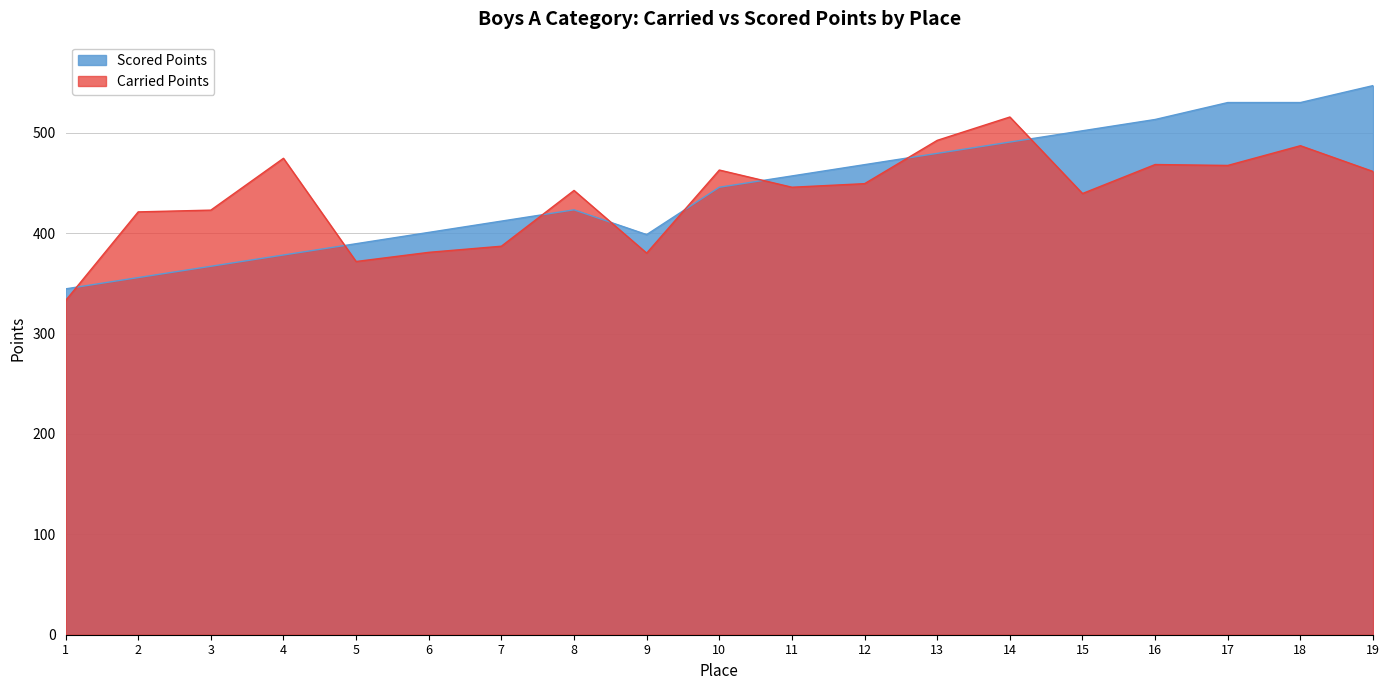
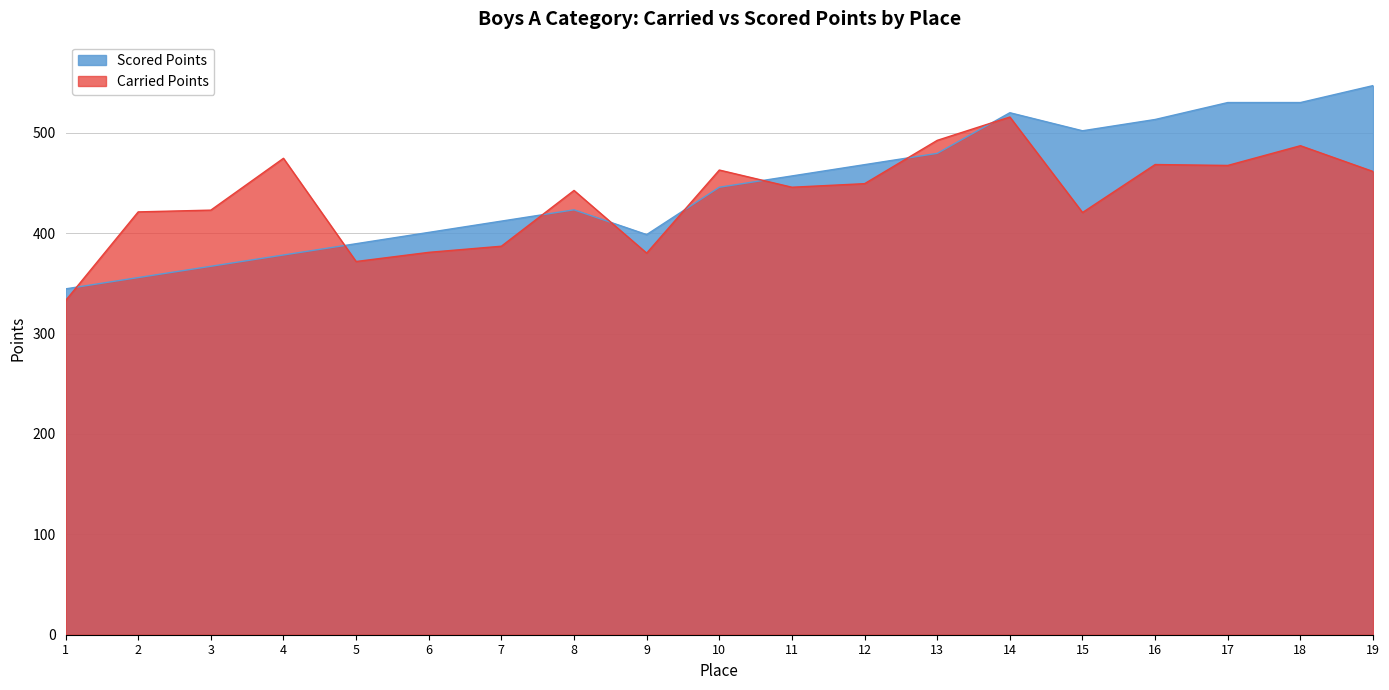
  {
    "Scored Points": {
      "1": 345,
      "2": 356,
      "3": 367,
      "4": 378,
      "5": 390,
      "6": 401,
      "7": 412,
      "8": 423,
      "9": 399,
      "10": 446,
      "11": 457,
      "12": 468,
      "13": 479,
-     "14": 491,
+     "14": 520,
      "15": 502,
      "16": 513,
      "17": 530,
      "18": 530,
      "19": 547
    },
    "Carried Points": {
      "1": 333,
      "2": 421,
      "3": 423,
      "4": 475,
      "5": 372,
      "6": 381,
      "7": 387,
      "8": 443,
      "9": 380,
      "10": 463,
      "11": 446,
      "12": 449,
      "13": 492,
      "14": 516,
-     "15": 439,
+     "15": 421,
      "16": 468,
      "17": 467,
      "18": 487,
      "19": 461
    }
  }
